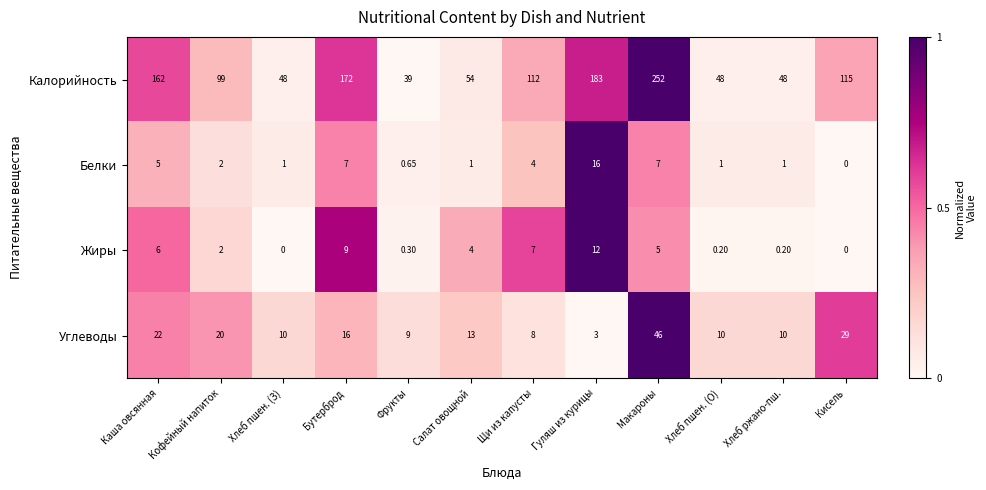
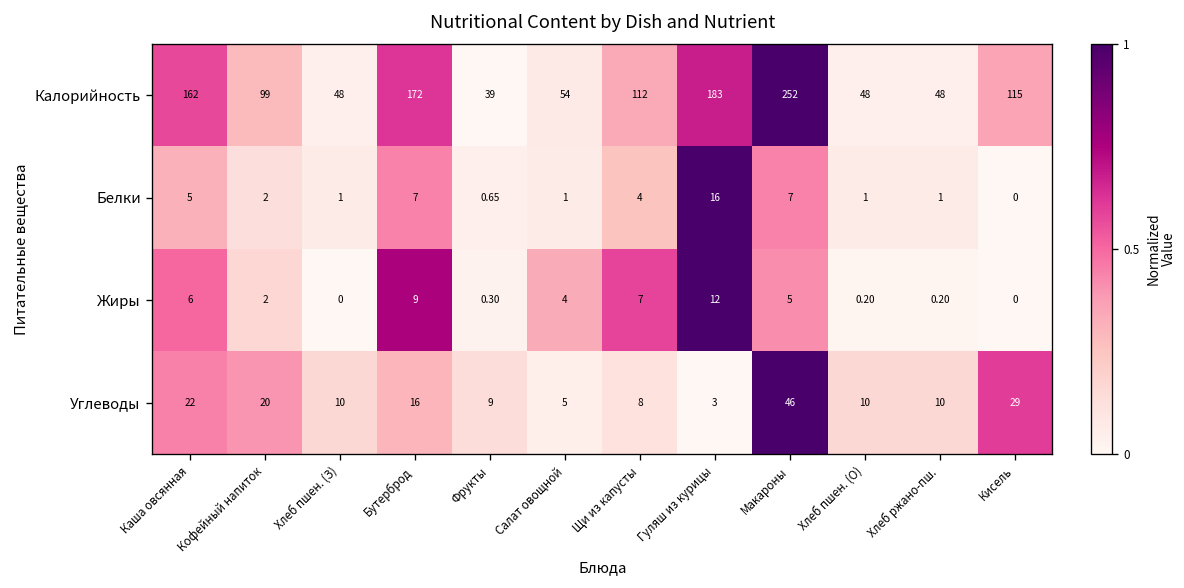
  {
    "Калорийность": {
      "Каша овсянная": 162,
      "Кофейный напиток": 99,
      "Хлеб пшен. (З)": 48,
      "Бутерброд": 172,
      "Фрукты": 39,
      "Салат овощной": 54,
      "Щи из капусты": 112,
      "Гуляш из курицы": 183,
      "Макароны": 252,
      "Хлеб пшен. (О)": 48,
      "Хлеб ржано-пш.": 48,
      "Кисель": 115
    },
    "Белки": {
      "Каша овсянная": 5,
      "Кофейный напиток": 2,
      "Хлеб пшен. (З)": 1,
      "Бутерброд": 7,
      "Фрукты": 0.65,
      "Салат овощной": 1,
      "Щи из капусты": 4,
      "Гуляш из курицы": 16,
      "Макароны": 7,
      "Хлеб пшен. (О)": 1,
      "Хлеб ржано-пш.": 1,
      "Кисель": 0
    },
    "Жиры": {
      "Каша овсянная": 6,
      "Кофейный напиток": 2,
      "Хлеб пшен. (З)": 0,
      "Бутерброд": 9,
      "Фрукты": 0.30,
      "Салат овощной": 4,
      "Щи из капусты": 7,
      "Гуляш из курицы": 12,
      "Макароны": 5,
      "Хлеб пшен. (О)": 0.20,
      "Хлеб ржано-пш.": 0.20,
      "Кисель": 0
    },
    "Углеводы": {
      "Каша овсянная": 22,
      "Кофейный напиток": 20,
      "Хлеб пшен. (З)": 10,
      "Бутерброд": 16,
      "Фрукты": 9,
-     "Салат овощной": 13,
+     "Салат овощной": 5,
      "Щи из капусты": 8,
      "Гуляш из курицы": 3,
      "Макароны": 46,
      "Хлеб пшен. (О)": 10,
      "Хлеб ржано-пш.": 10,
      "Кисель": 29
    }
  }
